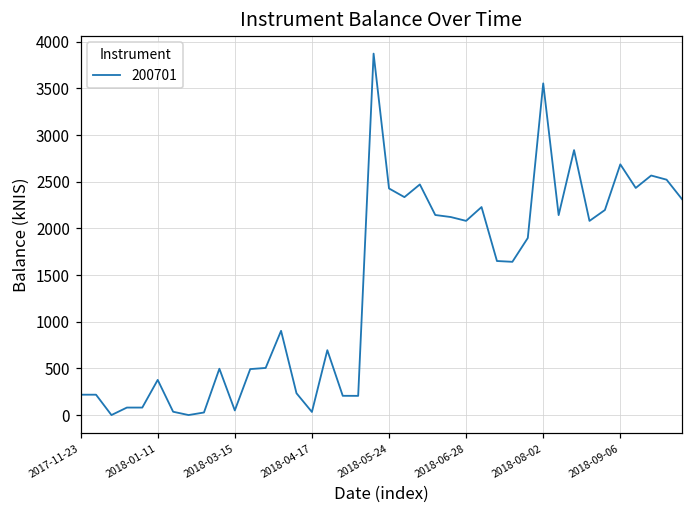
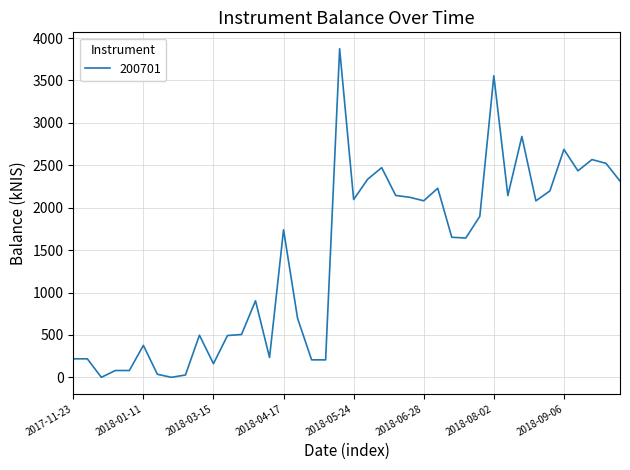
  {
    "2017-11-23": 200,
    "2018-01-11": 400,
-   "2018-03-15": 0,
-   "2018-04-17": 0,
-   "2018-05-24": 2400,
+   "2018-03-15": 200,
+   "2018-04-17": 1700,
+   "2018-05-24": 2100,
    "2018-06-28": 2100,
    "2018-08-02": 3600,
    "2018-09-06": 2700
  }
